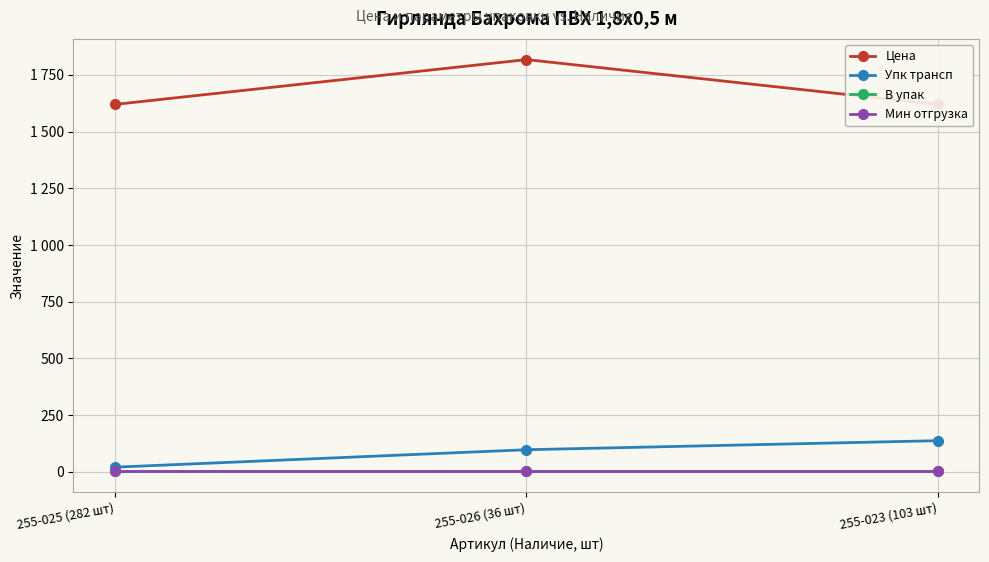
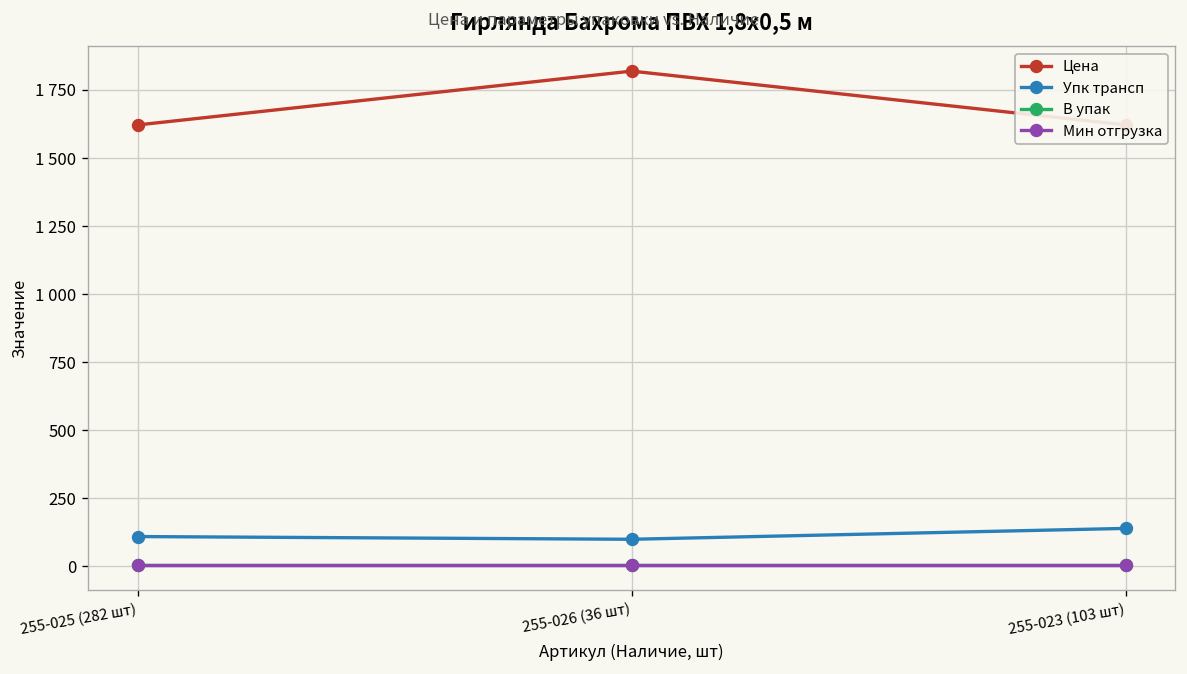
  {
    "Цена": {
      "255-025 (282 шт)": 1620,
      "255-026 (36 шт)": 1820
    },
    "Упк трансп": {
-     "255-025 (282 шт)": 20,
+     "255-025 (282 шт)": 110,
      "255-026 (36 шт)": 100,
      "255-023 (103 шт)": 140
    },
    "Мин отгрузка": {
      "255-025 (282 шт)": 0,
      "255-026 (36 шт)": 0,
      "255-023 (103 шт)": 0
    }
  }
